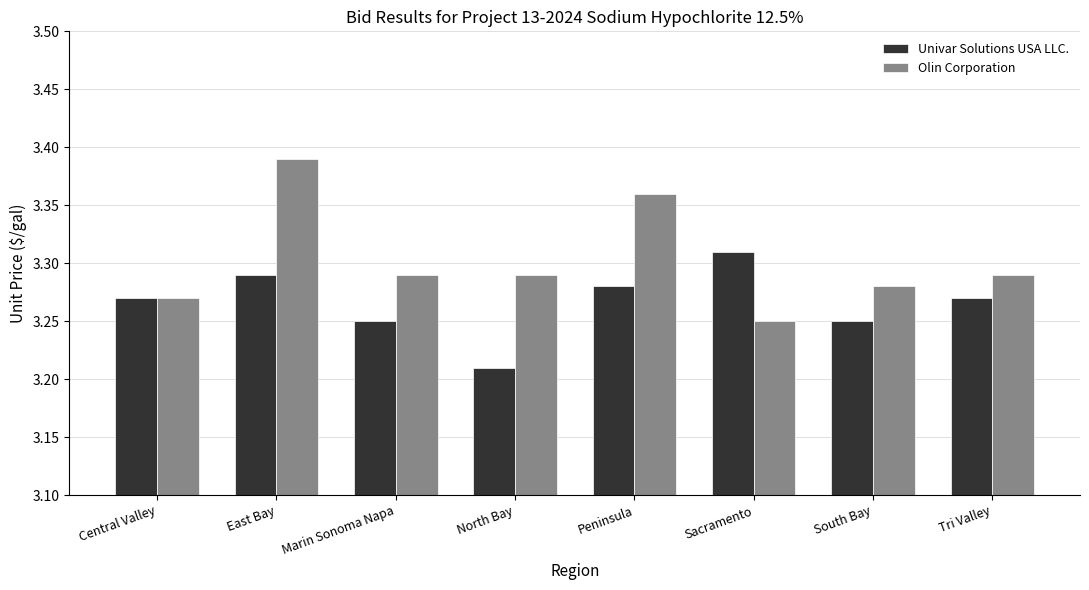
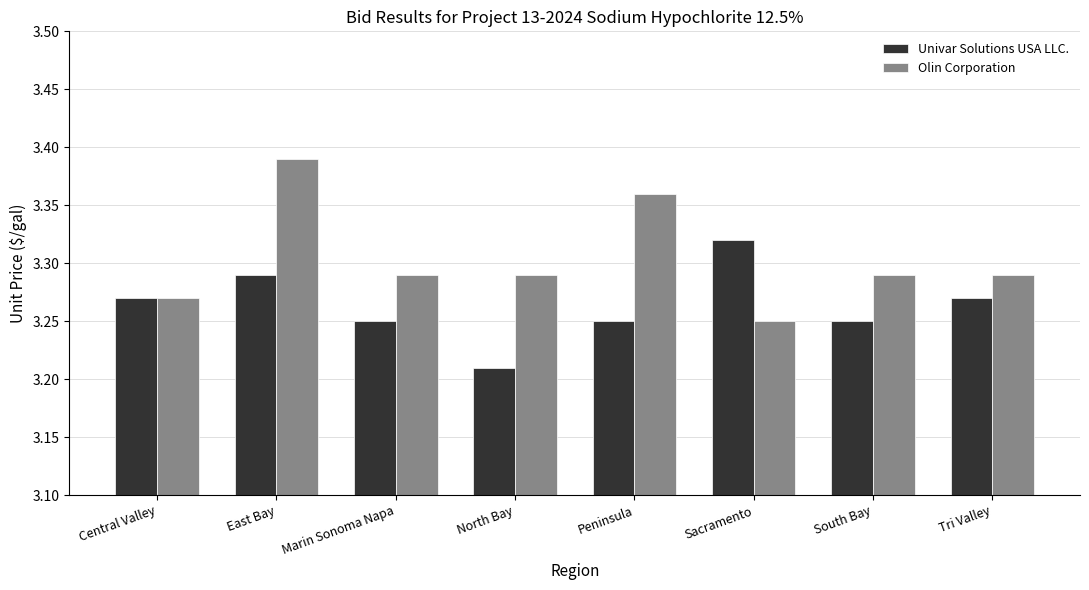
  {
    "Univar Solutions USA LLC.": {
      "Central Valley": 3.27,
      "East Bay": 3.29,
      "Marin Sonoma Napa": 3.25,
      "North Bay": 3.21,
-     "Peninsula": 3.28,
-     "Sacramento": 3.31,
+     "Peninsula": 3.25,
+     "Sacramento": 3.32,
      "South Bay": 3.25,
      "Tri Valley": 3.27
    },
    "Olin Corporation": {
      "Central Valley": 3.27,
      "East Bay": 3.39,
      "Marin Sonoma Napa": 3.29,
      "North Bay": 3.29,
      "Peninsula": 3.36,
      "Sacramento": 3.25,
-     "South Bay": 3.28,
+     "South Bay": 3.29,
      "Tri Valley": 3.29
    }
  }
